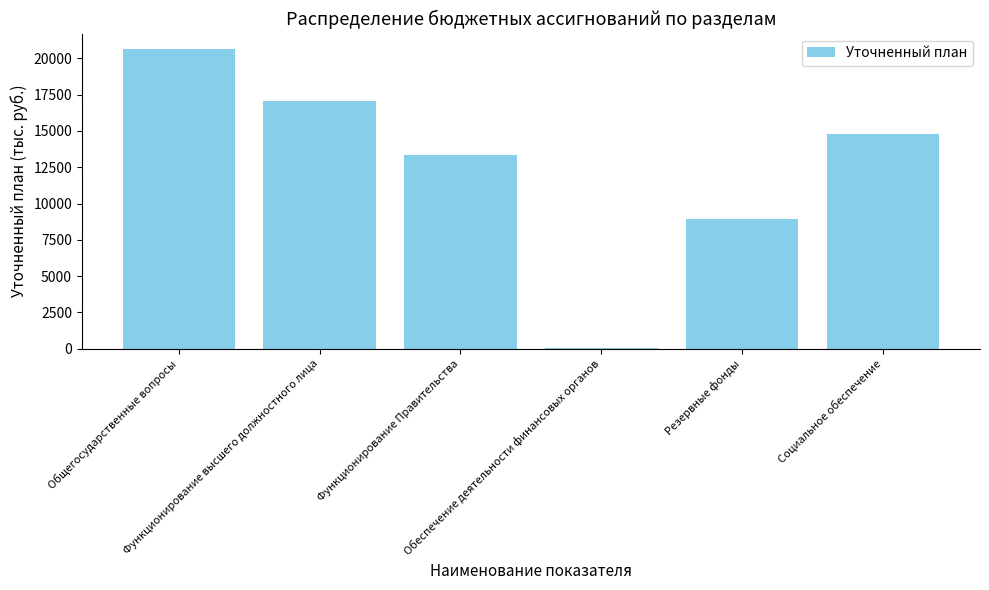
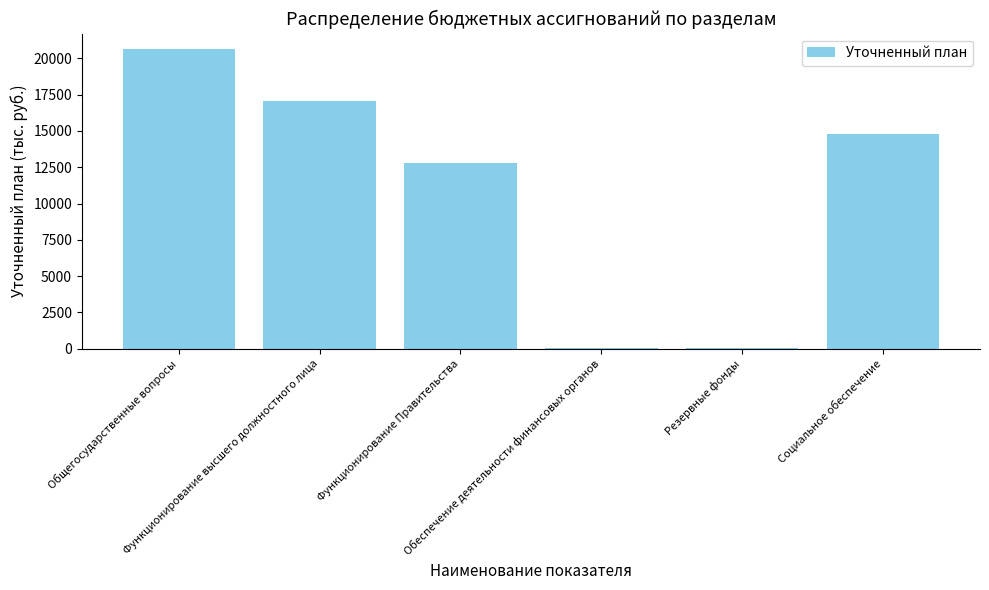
  {
    "Общегосударственные вопросы": 20700,
    "Функционирование высшего должностного лица": 17100,
-   "Функционирование Правительства": 13400,
-   "Резервные фонды": 9000,
+   "Функционирование Правительства": 12800,
+   "Резервные фонды": 100,
    "Социальное обеспечение": 14800
  }
